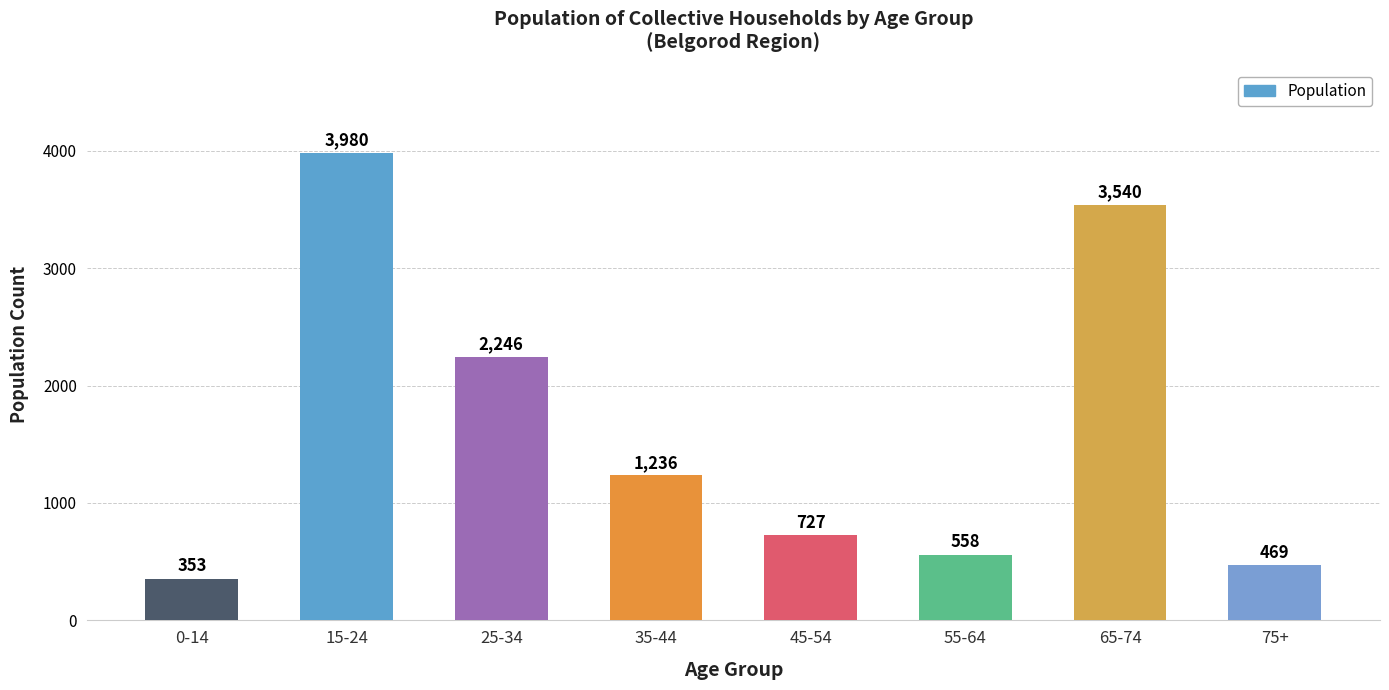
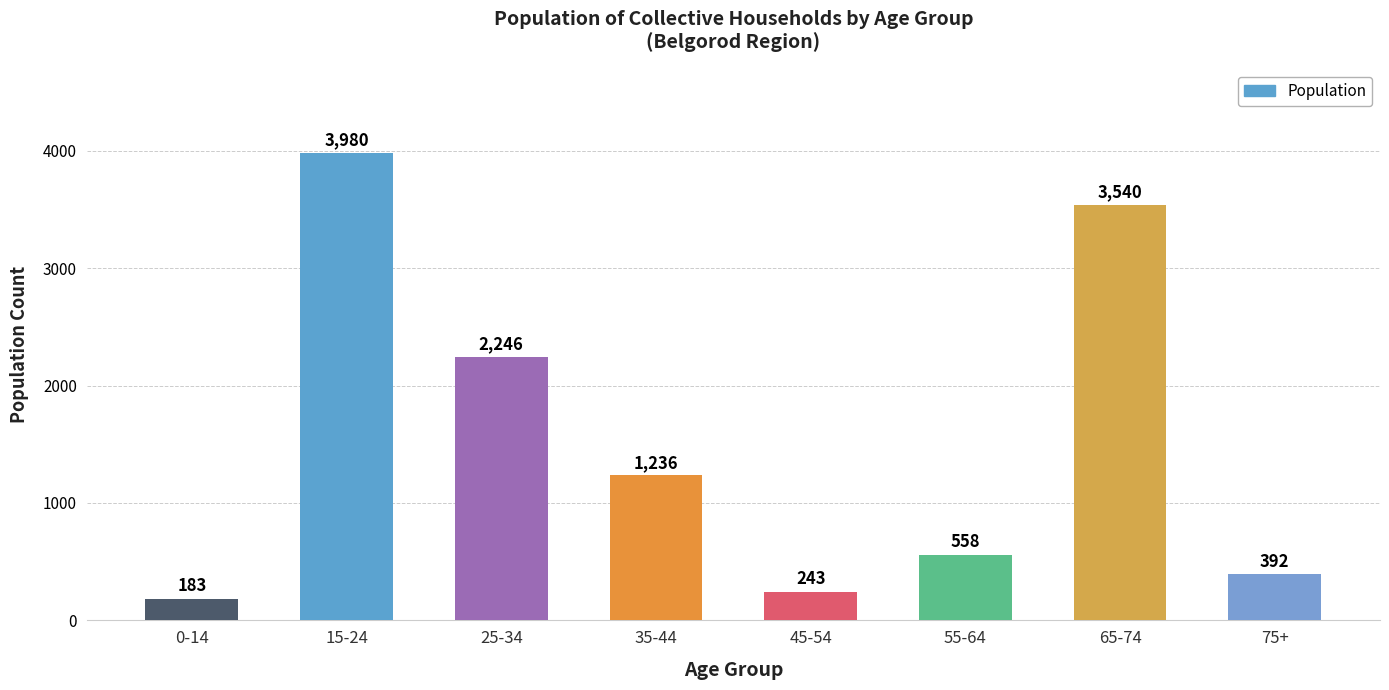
  {
-   "0-14": "353",
+   "0-14": "183",
    "15-24": "3,980",
    "25-34": "2,246",
    "35-44": "1,236",
-   "45-54": "727",
+   "45-54": "243",
    "55-64": "558",
    "65-74": "3,540",
-   "75+": "469"
+   "75+": "392"
  }
